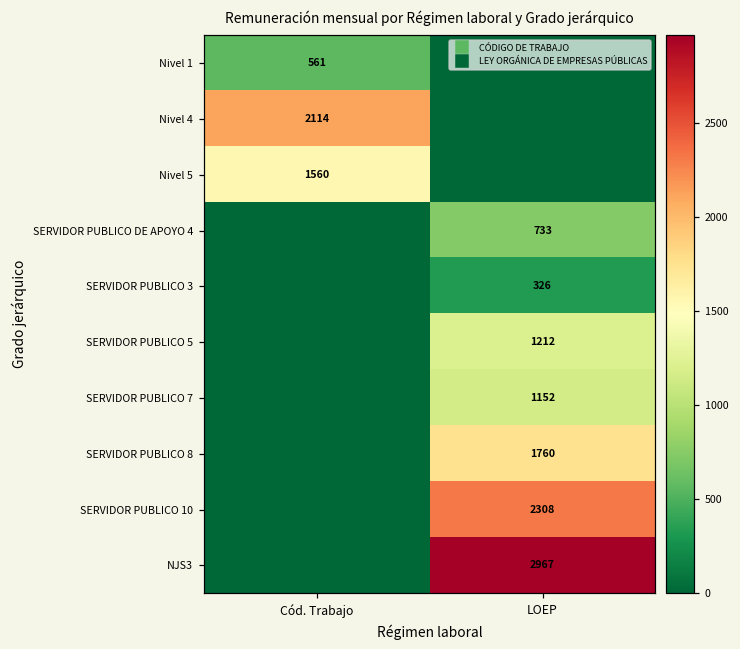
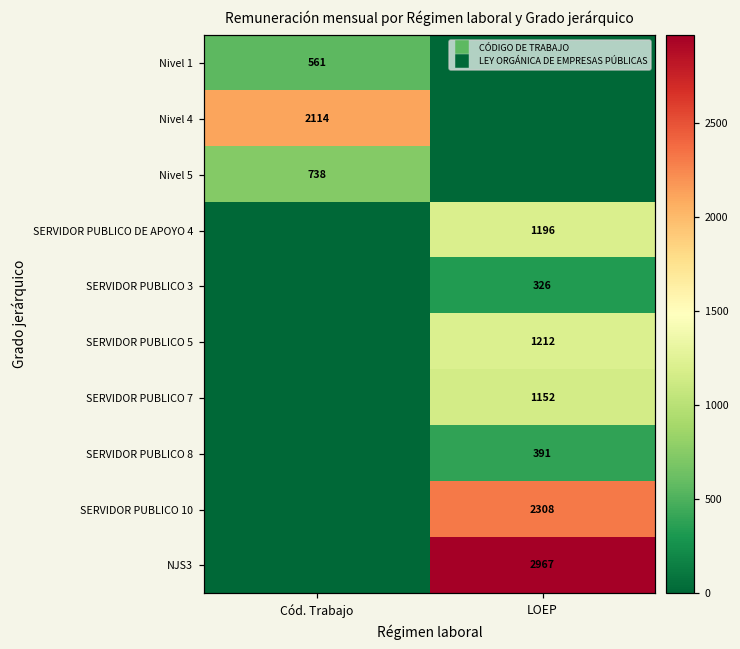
  {
    "Nivel 1": {
      "Cód. Trabajo": 561
    },
    "Nivel 4": {
      "Cód. Trabajo": 2114
    },
    "Nivel 5": {
-     "Cód. Trabajo": 1560
+     "Cód. Trabajo": 738
    },
    "SERVIDOR PUBLICO DE APOYO 4": {
-     "LOEP": 733
+     "LOEP": 1196
    },
    "SERVIDOR PUBLICO 3": {
      "LOEP": 326
    },
    "SERVIDOR PUBLICO 5": {
      "LOEP": 1212
    },
    "SERVIDOR PUBLICO 7": {
      "LOEP": 1152
    },
    "SERVIDOR PUBLICO 8": {
-     "LOEP": 1760
+     "LOEP": 391
    },
    "SERVIDOR PUBLICO 10": {
      "LOEP": 2308
    },
    "NJS3": {
      "LOEP": 2967
    }
  }
